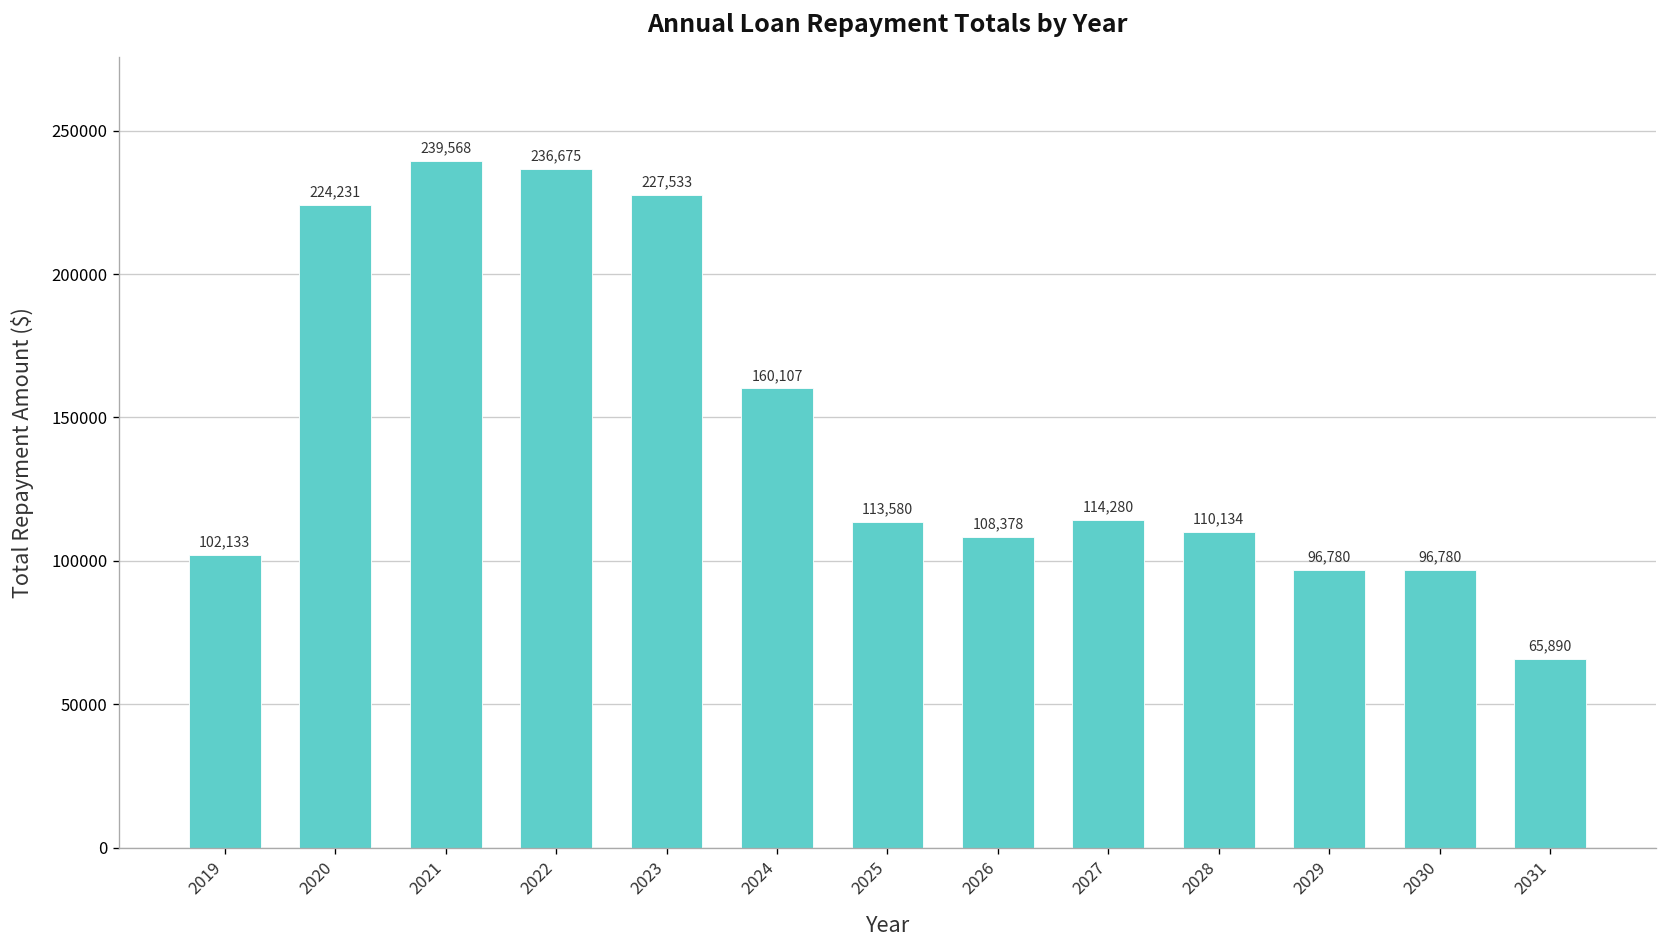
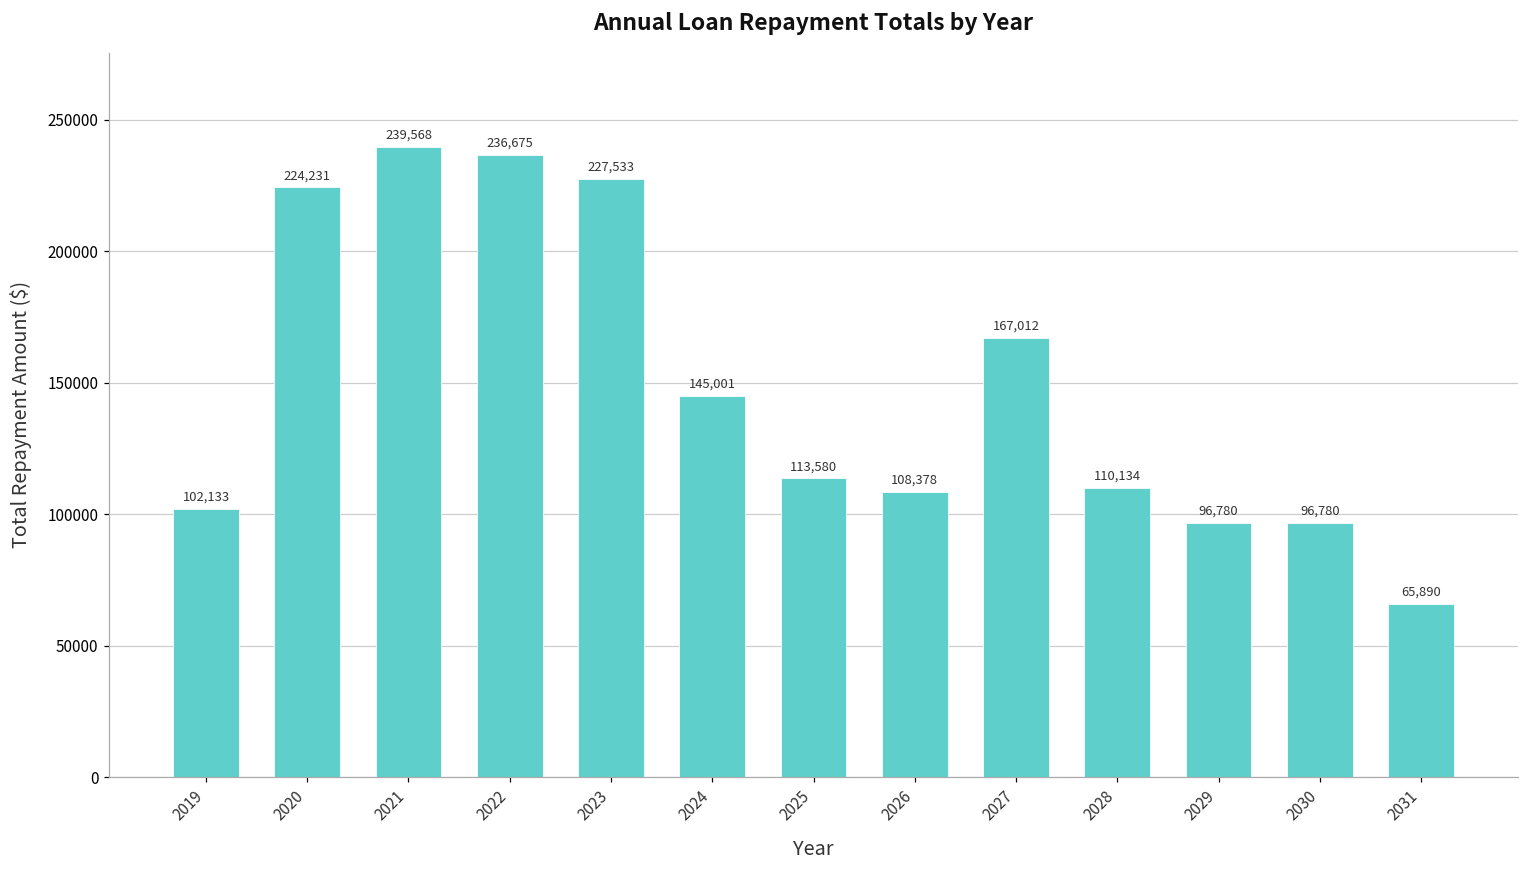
  {
    "2019": "102,133",
    "2020": "224,231",
    "2021": "239,568",
    "2022": "236,675",
    "2023": "227,533",
-   "2024": "160,107",
+   "2024": "145,001",
    "2025": "113,580",
    "2026": "108,378",
-   "2027": "114,280",
+   "2027": "167,012",
    "2028": "110,134",
    "2029": "96,780",
    "2030": "96,780",
    "2031": "65,890"
  }
